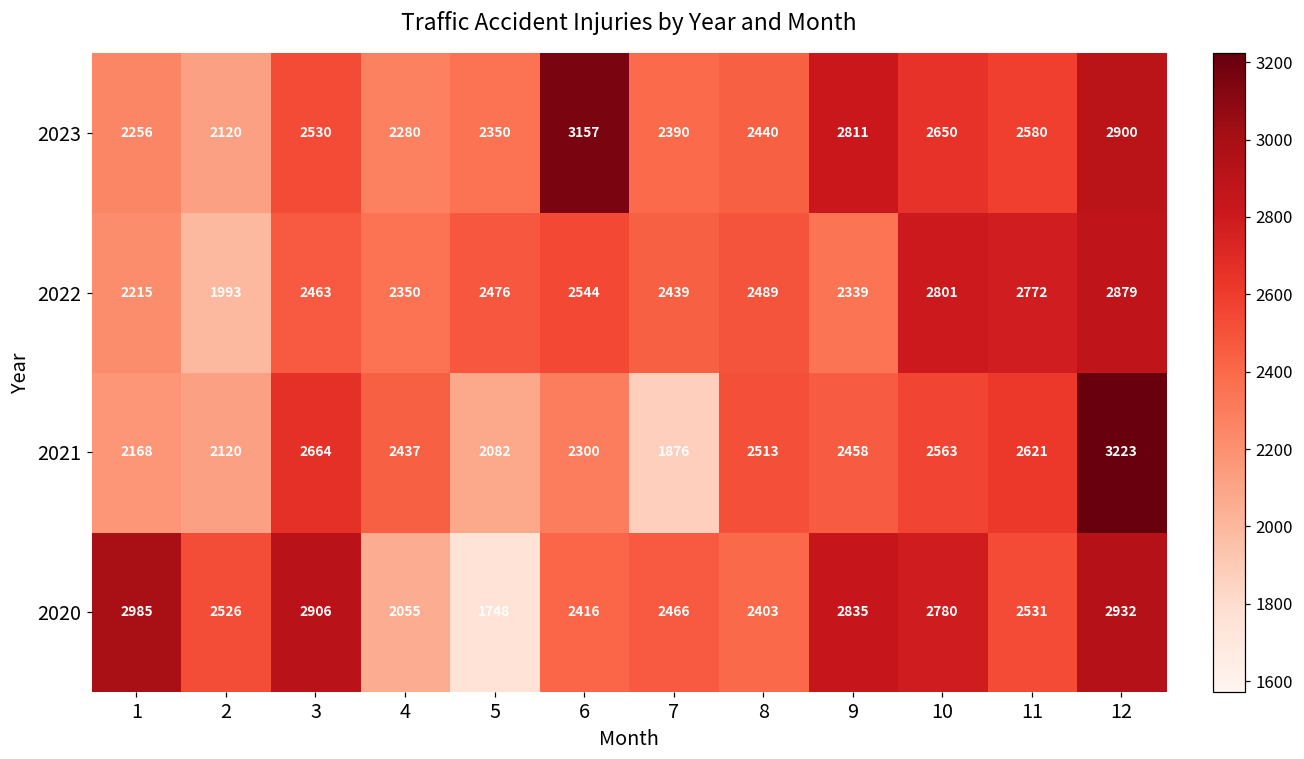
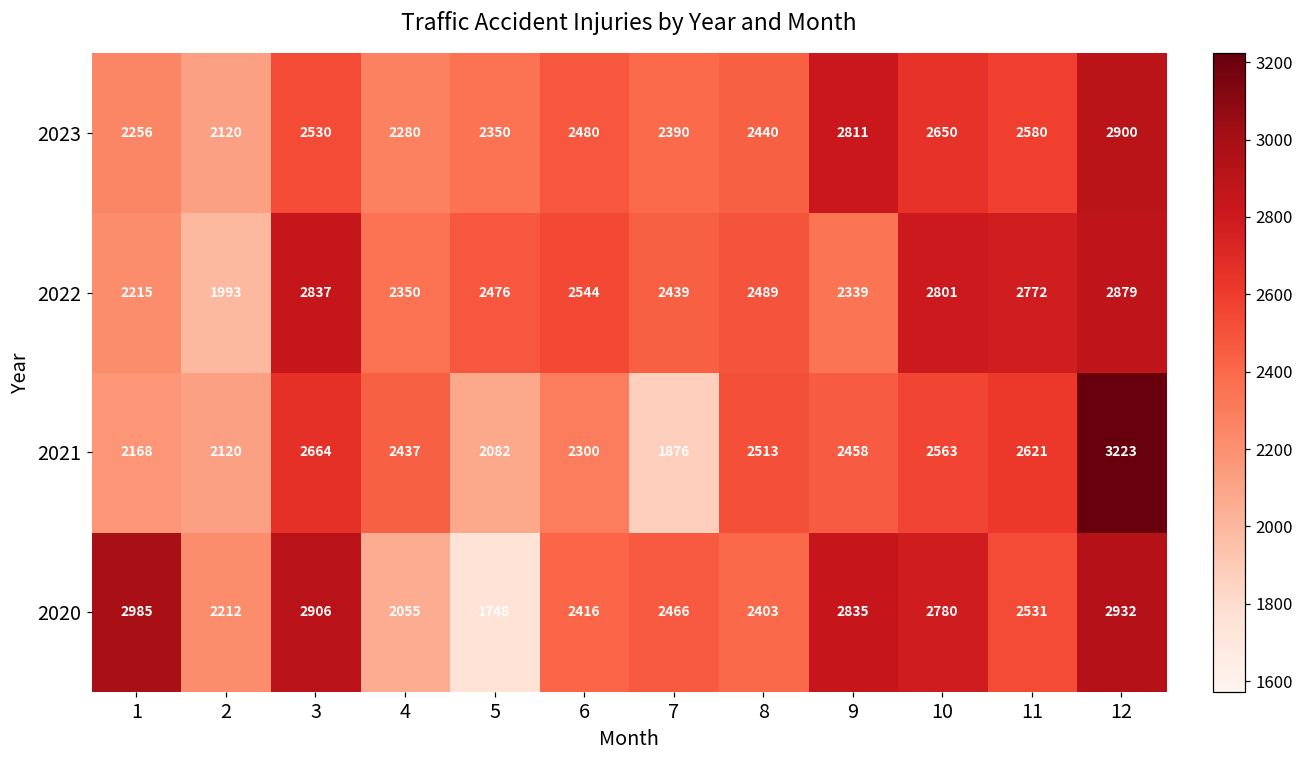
  {
    "2023": {
      "1": 2256,
      "2": 2120,
      "3": 2530,
      "4": 2280,
      "5": 2350,
-     "6": 3157,
+     "6": 2480,
      "7": 2390,
      "8": 2440,
      "9": 2811,
      "10": 2650,
      "11": 2580,
      "12": 2900
    },
    "2022": {
      "1": 2215,
      "2": 1993,
-     "3": 2463,
+     "3": 2837,
      "4": 2350,
      "5": 2476,
      "6": 2544,
      "7": 2439,
      "8": 2489,
      "9": 2339,
      "10": 2801,
      "11": 2772,
      "12": 2879
    },
    "2021": {
      "1": 2168,
      "2": 2120,
      "3": 2664,
      "4": 2437,
      "5": 2082,
      "6": 2300,
      "7": 1876,
      "8": 2513,
      "9": 2458,
      "10": 2563,
      "11": 2621,
      "12": 3223
    },
    "2020": {
      "1": 2985,
-     "2": 2526,
+     "2": 2212,
      "3": 2906,
      "4": 2055,
      "6": 2416,
      "7": 2466,
      "8": 2403,
      "9": 2835,
      "10": 2780,
      "11": 2531,
      "12": 2932
    }
  }
